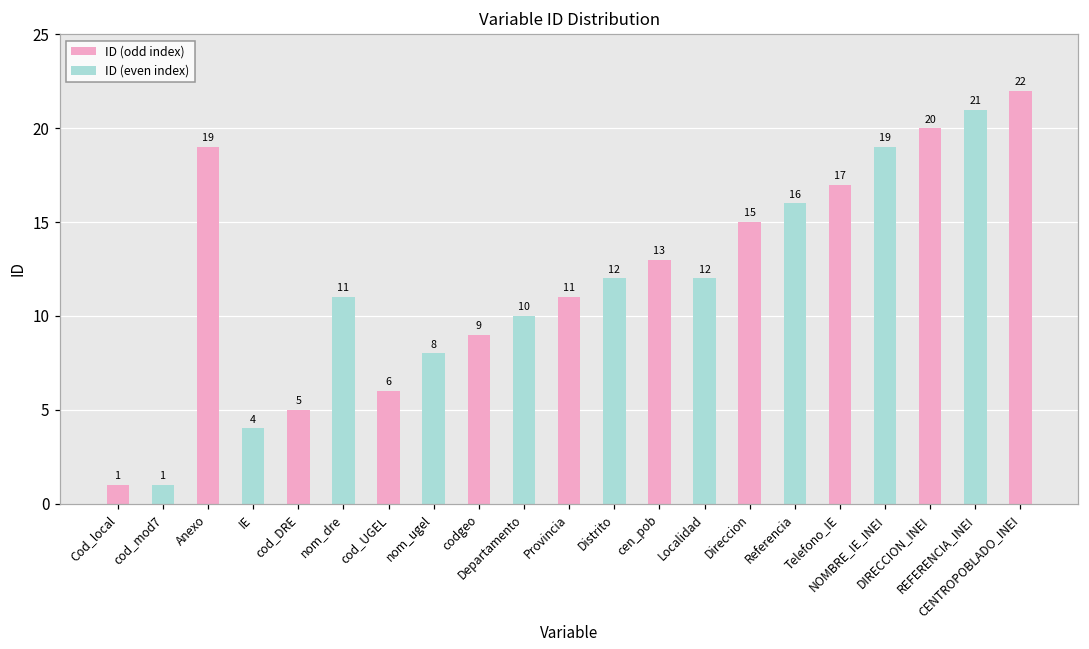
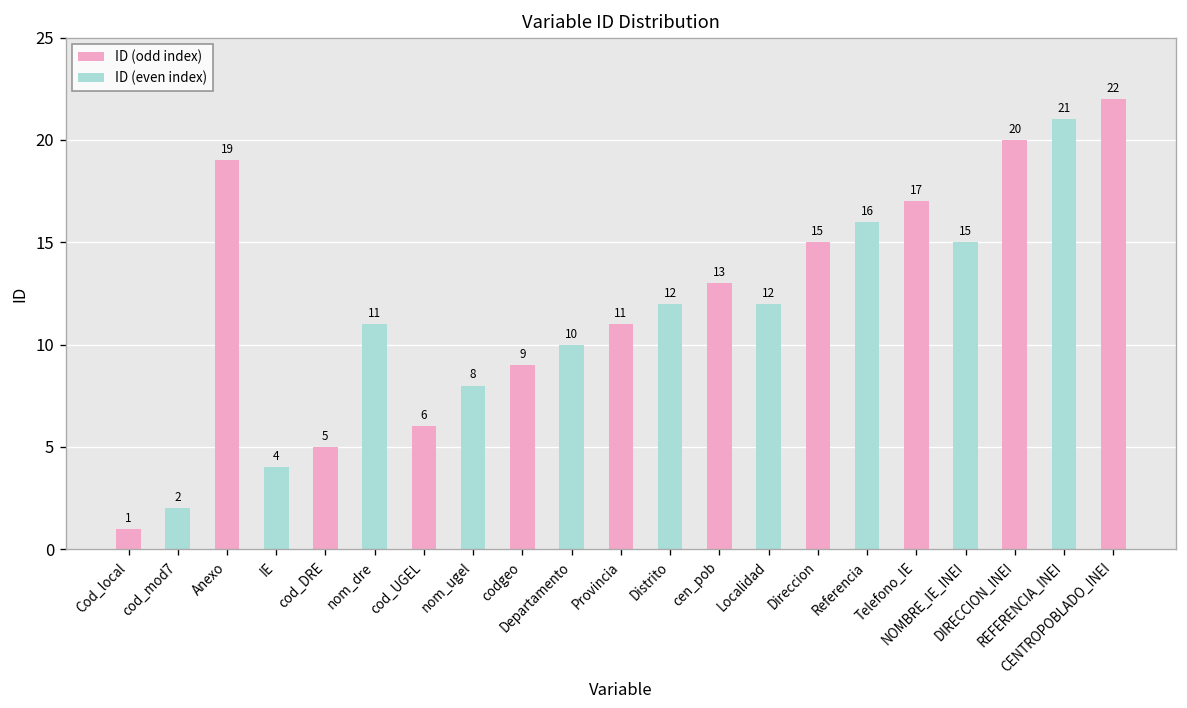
  {
    "Cod_local": 1,
-   "cod_mod7": 1,
+   "cod_mod7": 2,
    "Anexo": 19,
    "IE": 4,
    "cod_DRE": 5,
    "nom_dre": 11,
    "cod_UGEL": 6,
    "nom_ugel": 8,
    "codgeo": 9,
    "Departamento": 10,
    "Provincia": 11,
    "Distrito": 12,
    "cen_pob": 13,
    "Localidad": 12,
    "Direccion": 15,
    "Referencia": 16,
    "Telefono_IE": 17,
-   "NOMBRE_IE_INEI": 19,
+   "NOMBRE_IE_INEI": 15,
    "DIRECCION_INEI": 20,
    "REFERENCIA_INEI": 21,
    "CENTROPOBLADO_INEI": 22
  }
